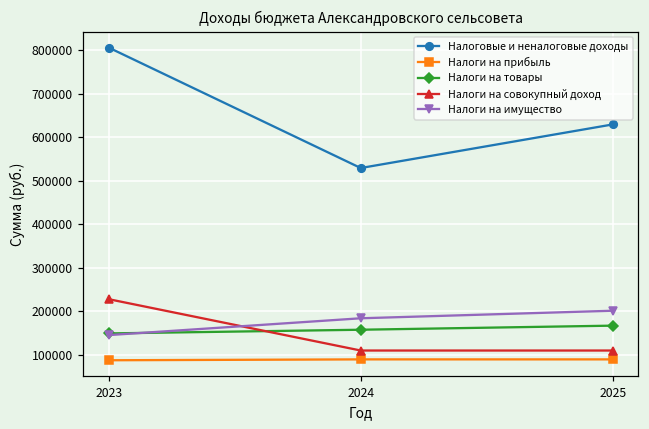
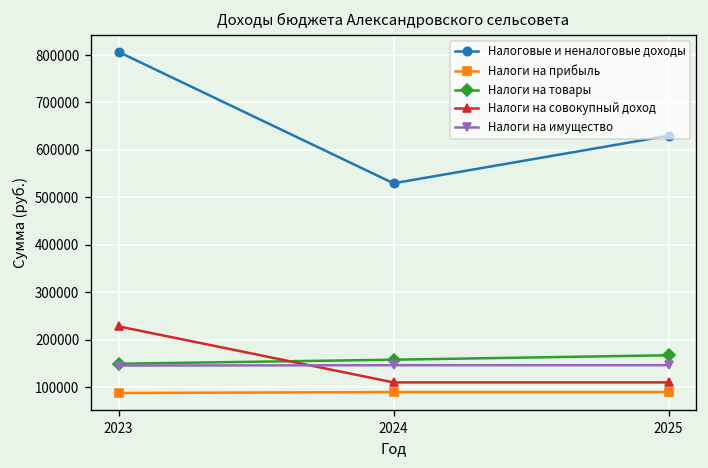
  {
    "Налоговые и неналоговые доходы": {
      "2023": 810000,
      "2024": 530000
    },
    "Налоги на прибыль": {
      "2023": 90000,
      "2024": 90000,
      "2025": 90000
    },
    "Налоги на товары": {
      "2024": 160000,
      "2025": 170000
    },
    "Налоги на совокупный доход": {
      "2023": 230000,
      "2024": 110000,
      "2025": 110000
    },
    "Налоги на имущество": {
-     "2024": 180000,
-     "2025": 200000
+     "2024": 150000,
+     "2025": 150000
    }
  }
